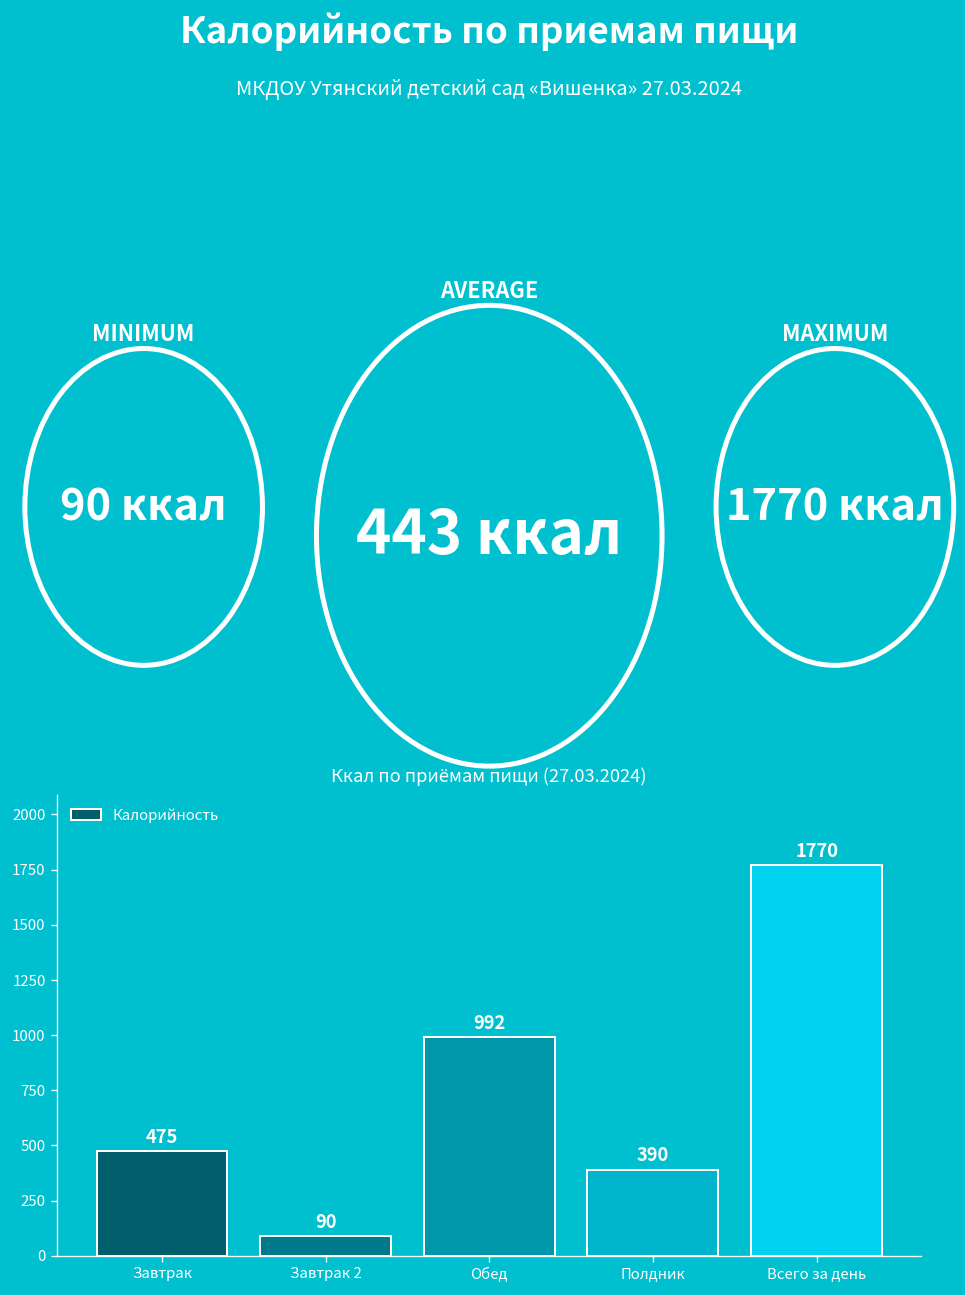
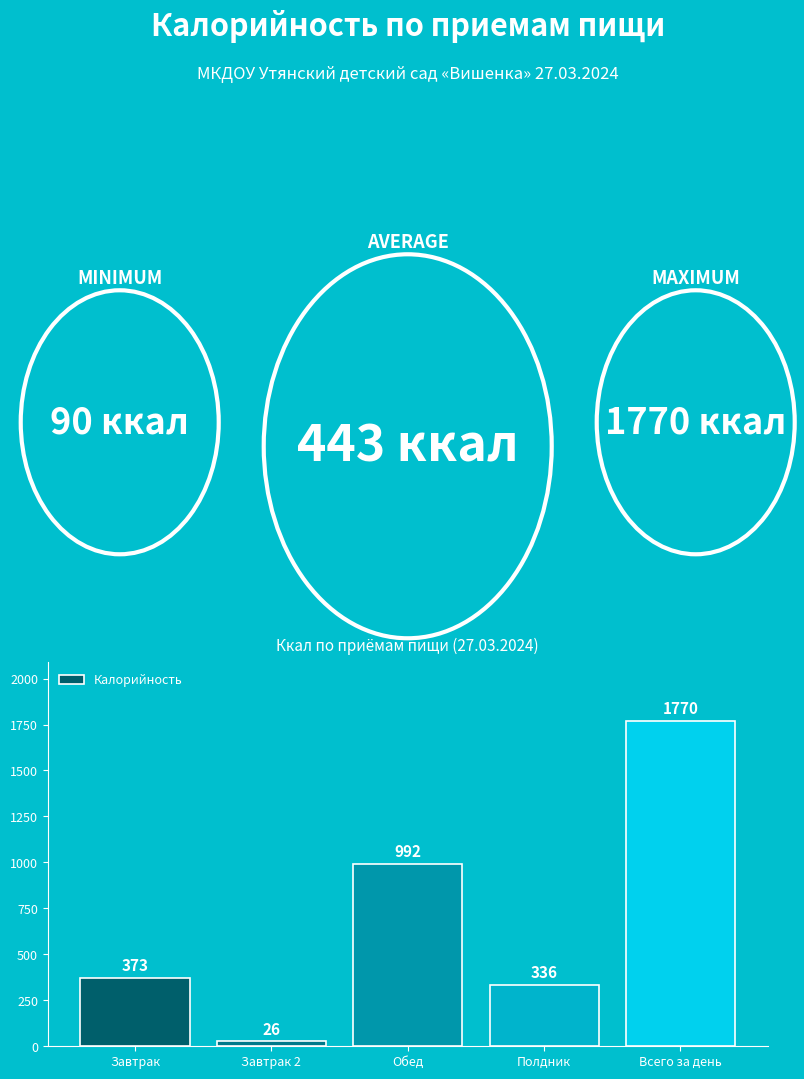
  {
-   "Завтрак": 475,
-   "Завтрак 2": 90,
+   "Завтрак": 373,
+   "Завтрак 2": 26,
    "Обед": 992,
-   "Полдник": 390,
+   "Полдник": 336,
    "Всего за день": 1770
  }
